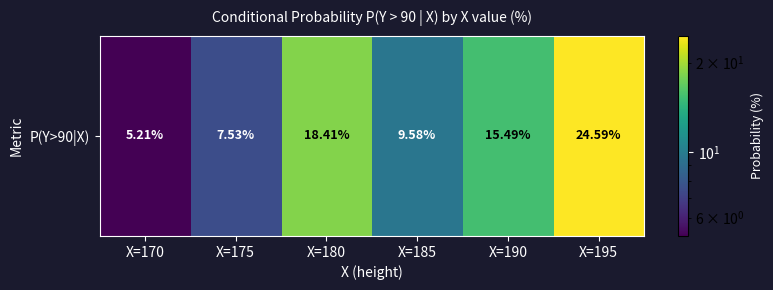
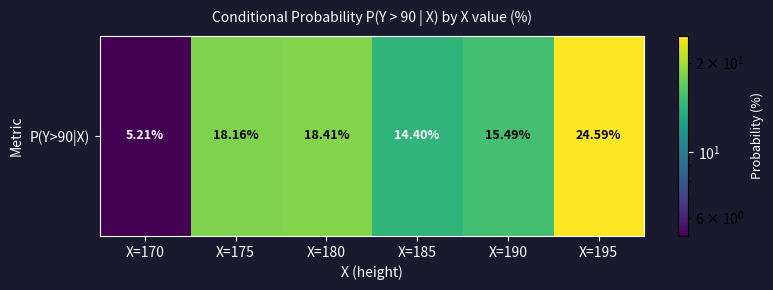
  {
    "P(Y>90|X)": {
      "X=170": "5.21%",
-     "X=175": "7.53%",
+     "X=175": "18.16%",
      "X=180": "18.41%",
-     "X=185": "9.58%",
+     "X=185": "14.40%",
      "X=190": "15.49%",
      "X=195": "24.59%"
    }
  }
